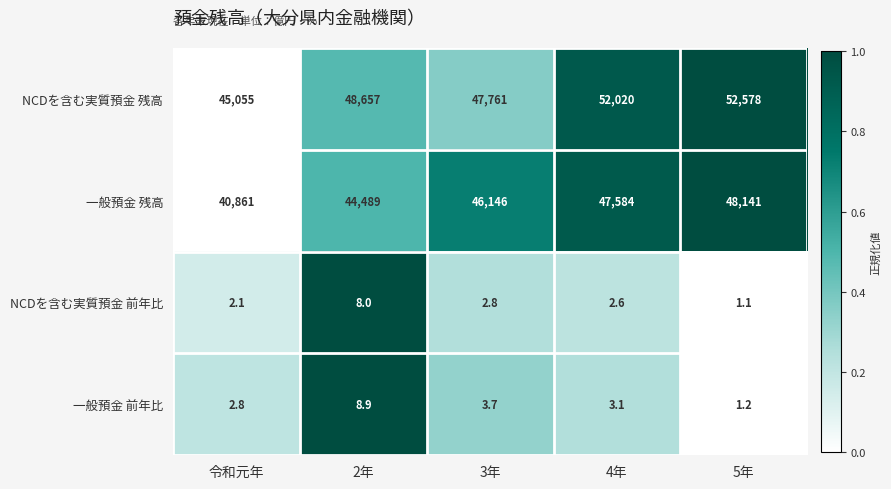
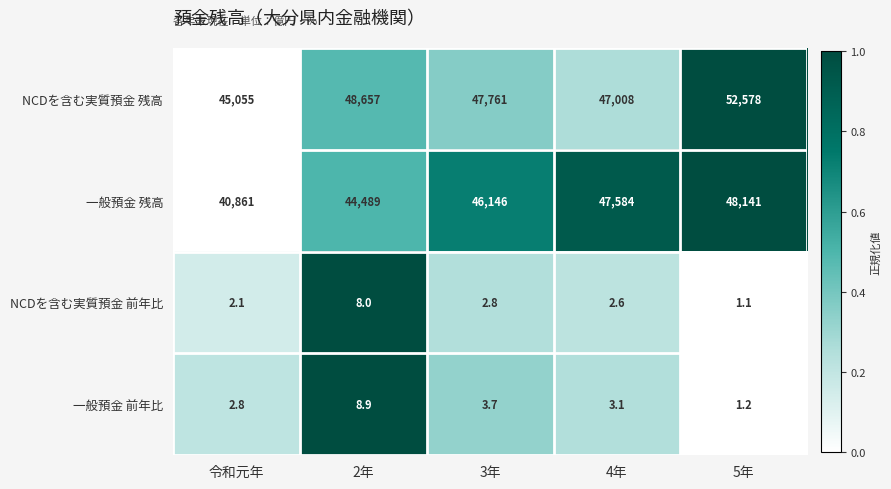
  {
    "NCDを含む実質預金 残高": {
      "令和元年": "45,055",
      "2年": "48,657",
      "3年": "47,761",
-     "4年": "52,020",
+     "4年": "47,008",
      "5年": "52,578"
    },
    "一般預金 残高": {
      "令和元年": "40,861",
      "2年": "44,489",
      "3年": "46,146",
      "4年": "47,584",
      "5年": "48,141"
    },
    "NCDを含む実質預金 前年比": {
      "令和元年": "2.1",
      "2年": "8.0",
      "3年": "2.8",
      "4年": "2.6",
      "5年": "1.1"
    },
    "一般預金 前年比": {
      "令和元年": "2.8",
      "2年": "8.9",
      "3年": "3.7",
      "4年": "3.1",
      "5年": "1.2"
    }
  }
